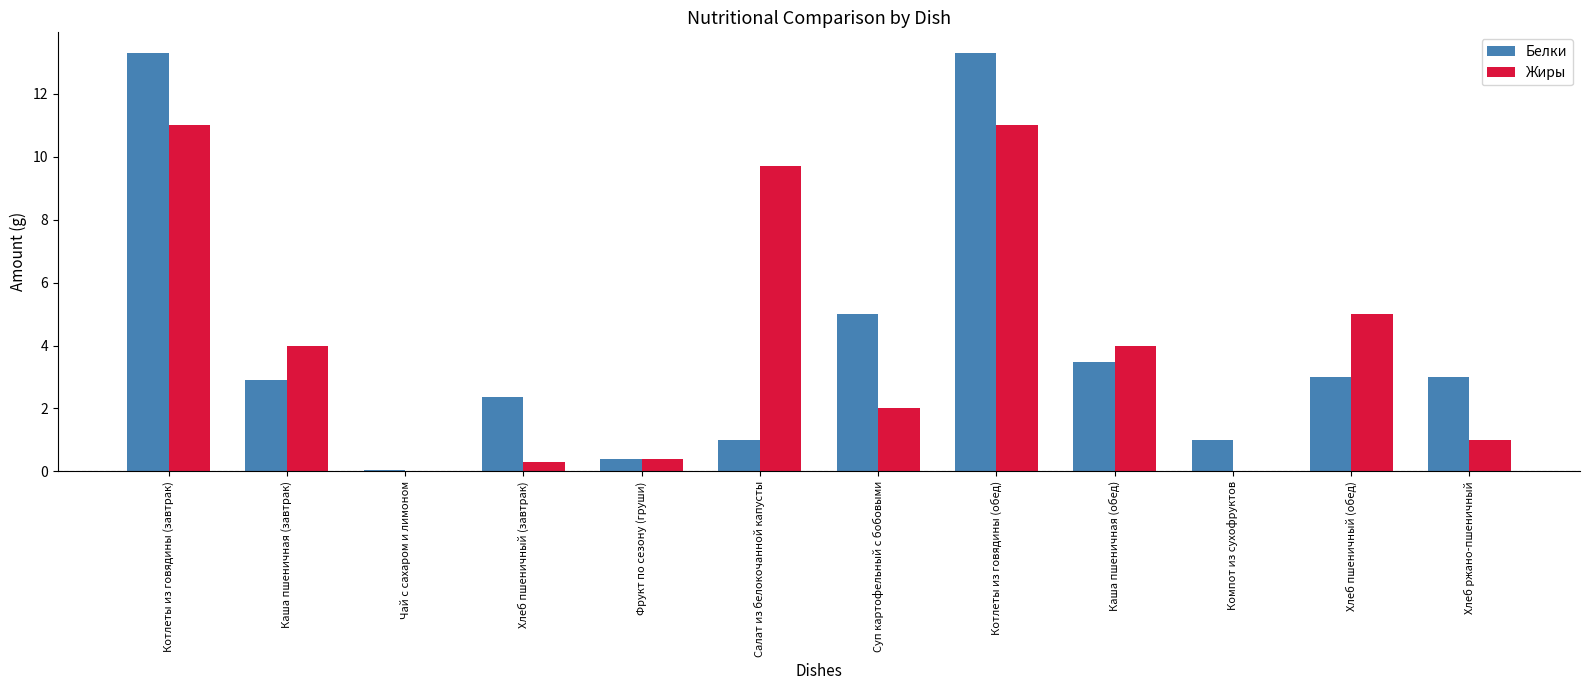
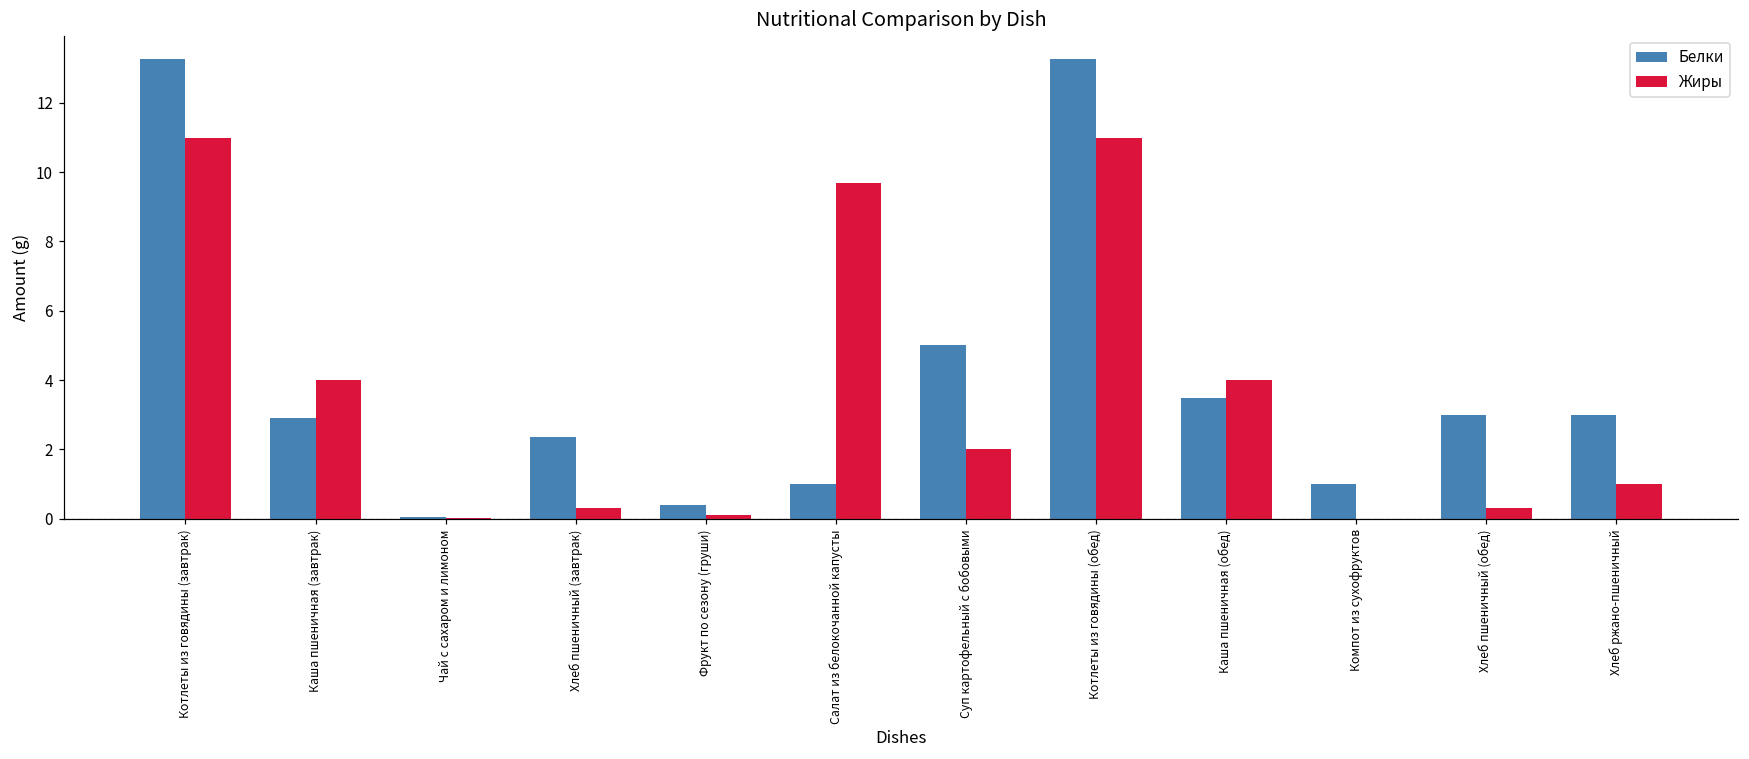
  {
    "Белки": {
      "Котлеты из говядины (завтрак)": 13.3,
      "Каша пшеничная (завтрак)": 2.9,
      "Хлеб пшеничный (завтрак)": 2.4,
      "Фрукт по сезону (груши)": 0.4,
      "Салат из белокочанной капусты": 1.0,
      "Суп картофельный с бобовыми": 5.0,
      "Котлеты из говядины (обед)": 13.3,
      "Каша пшеничная (обед)": 3.5,
      "Компот из сухофруктов": 1.0,
      "Хлеб пшеничный (обед)": 3.0,
      "Хлеб ржано-пшеничный": 3.0
    },
    "Жиры": {
      "Котлеты из говядины (завтрак)": 11.0,
      "Каша пшеничная (завтрак)": 4.0,
      "Хлеб пшеничный (завтрак)": 0.3,
-     "Фрукт по сезону (груши)": 0.4,
+     "Фрукт по сезону (груши)": 0.1,
      "Салат из белокочанной капусты": 9.7,
      "Суп картофельный с бобовыми": 2.0,
      "Котлеты из говядины (обед)": 11.0,
      "Каша пшеничная (обед)": 4.0,
      "Компот из сухофруктов": 0.0,
-     "Хлеб пшеничный (обед)": 5.0,
+     "Хлеб пшеничный (обед)": 0.3,
      "Хлеб ржано-пшеничный": 1.0
    }
  }
